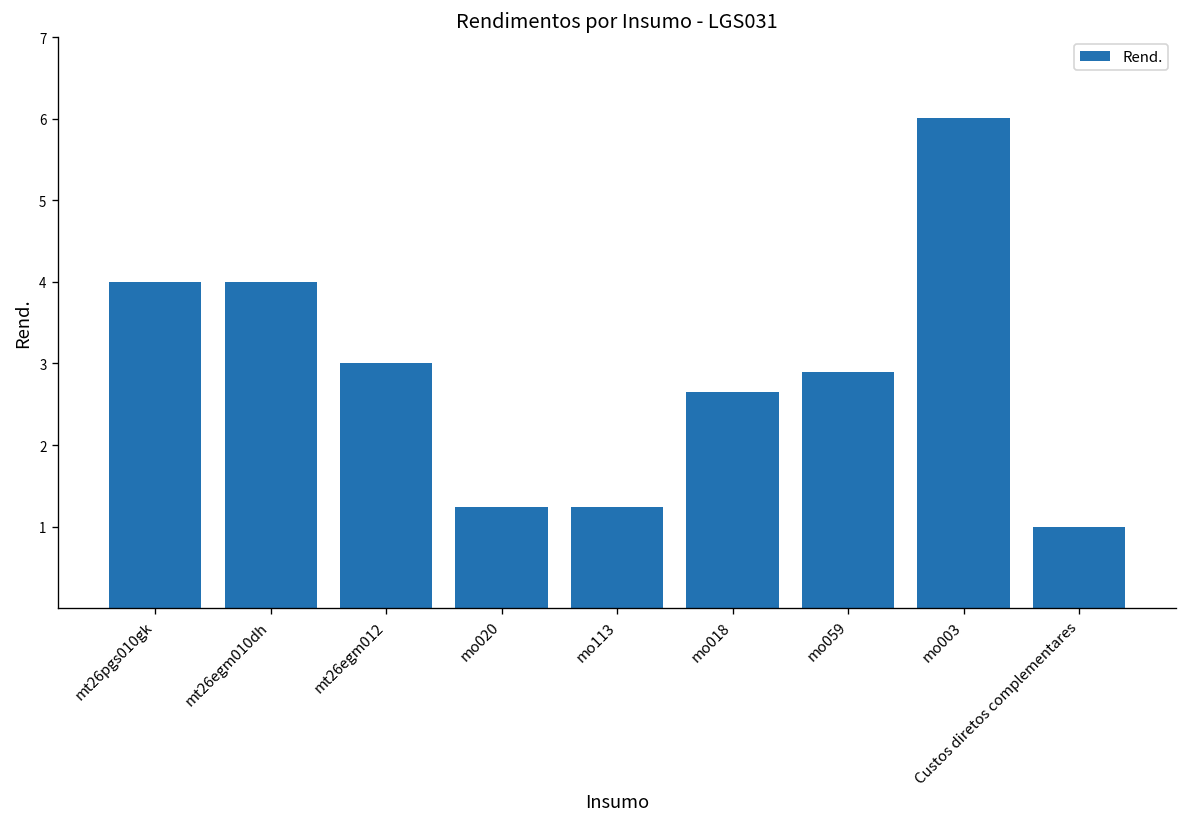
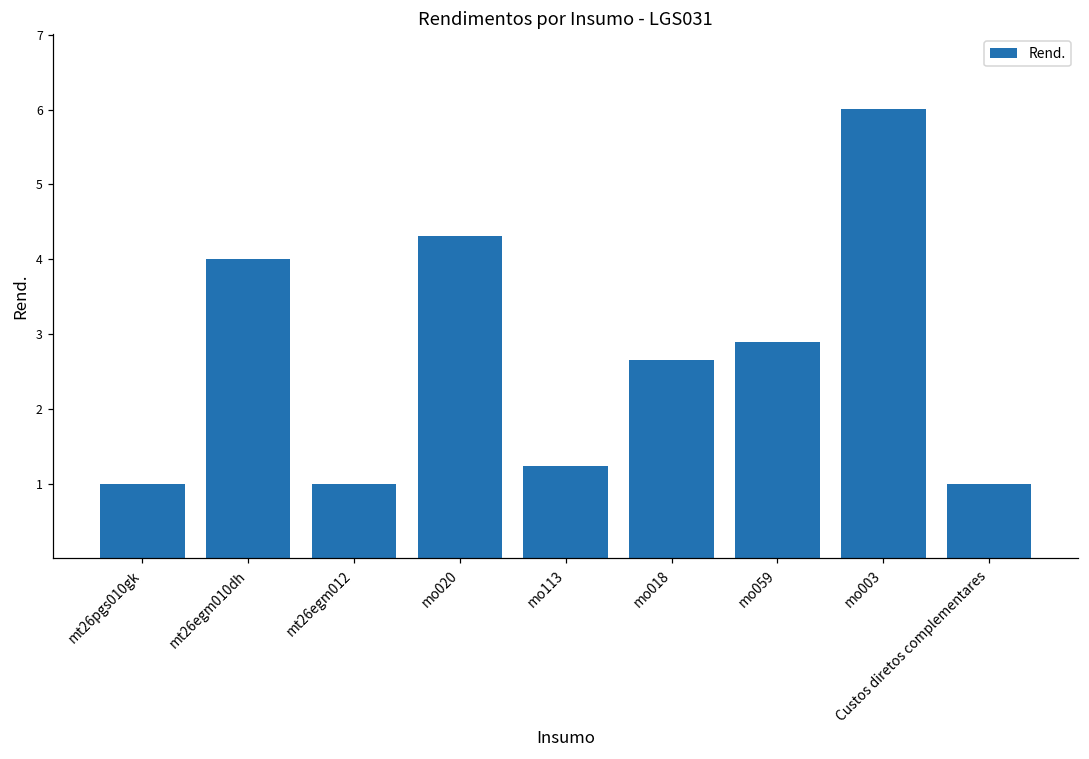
  {
-   "mt26pgs010gk": 4,
+   "mt26pgs010gk": 1,
    "mt26egm010dh": 4.0,
-   "mt26egm012": 3,
-   "mo020": 1.2,
+   "mt26egm012": 1,
+   "mo020": 4.3,
    "mo113": 1.2,
    "mo018": 2.7,
    "mo059": 2.9,
    "mo003": 6.0,
    "Custos diretos complementares": 1.0
  }
